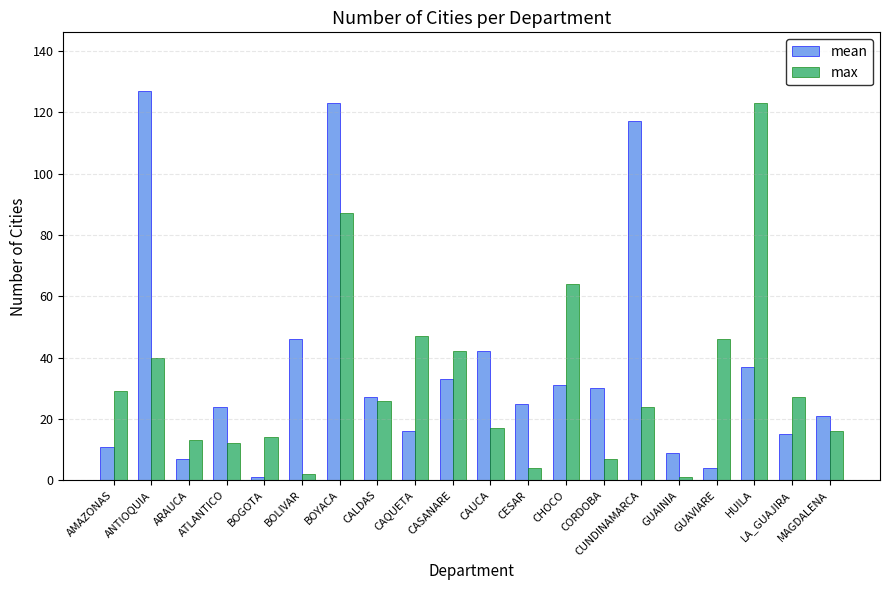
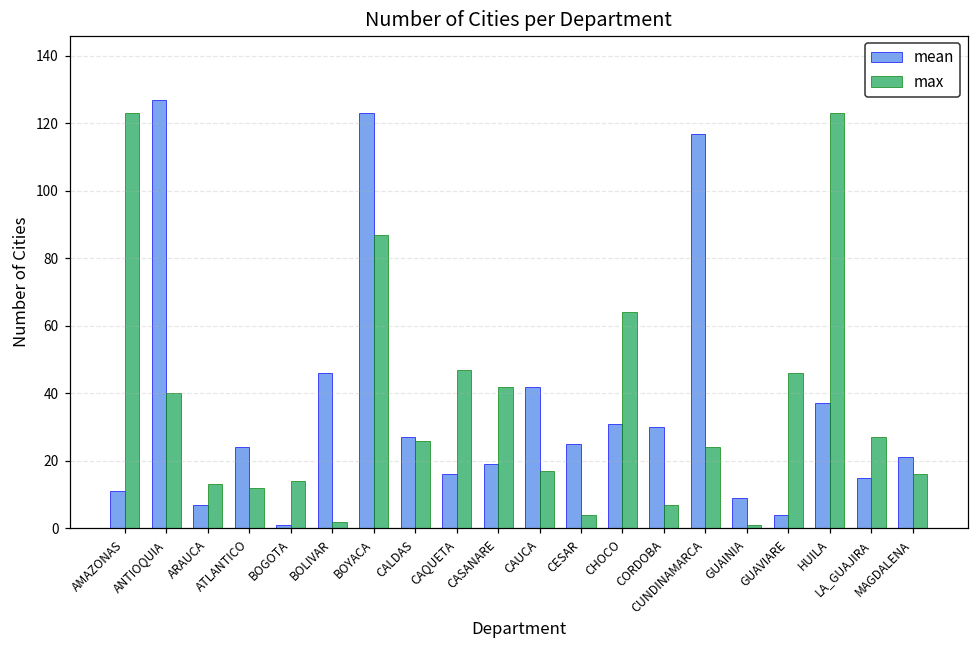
  {
    "mean": {
      "AMAZONAS": 11,
      "ANTIOQUIA": 127,
      "ARAUCA": 7,
      "ATLANTICO": 24,
      "BOGOTA": 1,
      "BOLIVAR": 46,
      "BOYACA": 123,
      "CALDAS": 27,
      "CAQUETA": 16,
-     "CASANARE": 33,
+     "CASANARE": 19,
      "CAUCA": 42,
      "CESAR": 25,
      "CHOCO": 31,
      "CORDOBA": 30,
      "CUNDINAMARCA": 117,
      "GUAINIA": 9,
      "GUAVIARE": 4,
      "HUILA": 37,
      "LA_GUAJIRA": 15,
      "MAGDALENA": 21
    },
    "max": {
-     "AMAZONAS": 29,
+     "AMAZONAS": 123,
      "ANTIOQUIA": 40,
      "ARAUCA": 13,
      "ATLANTICO": 12,
      "BOGOTA": 14,
      "BOLIVAR": 2,
      "BOYACA": 87,
      "CALDAS": 26,
      "CAQUETA": 47,
      "CASANARE": 42,
      "CAUCA": 17,
      "CESAR": 4,
      "CHOCO": 64,
      "CORDOBA": 7,
      "CUNDINAMARCA": 24,
      "GUAINIA": 1,
      "GUAVIARE": 46,
      "HUILA": 123,
      "LA_GUAJIRA": 27,
      "MAGDALENA": 16
    }
  }
